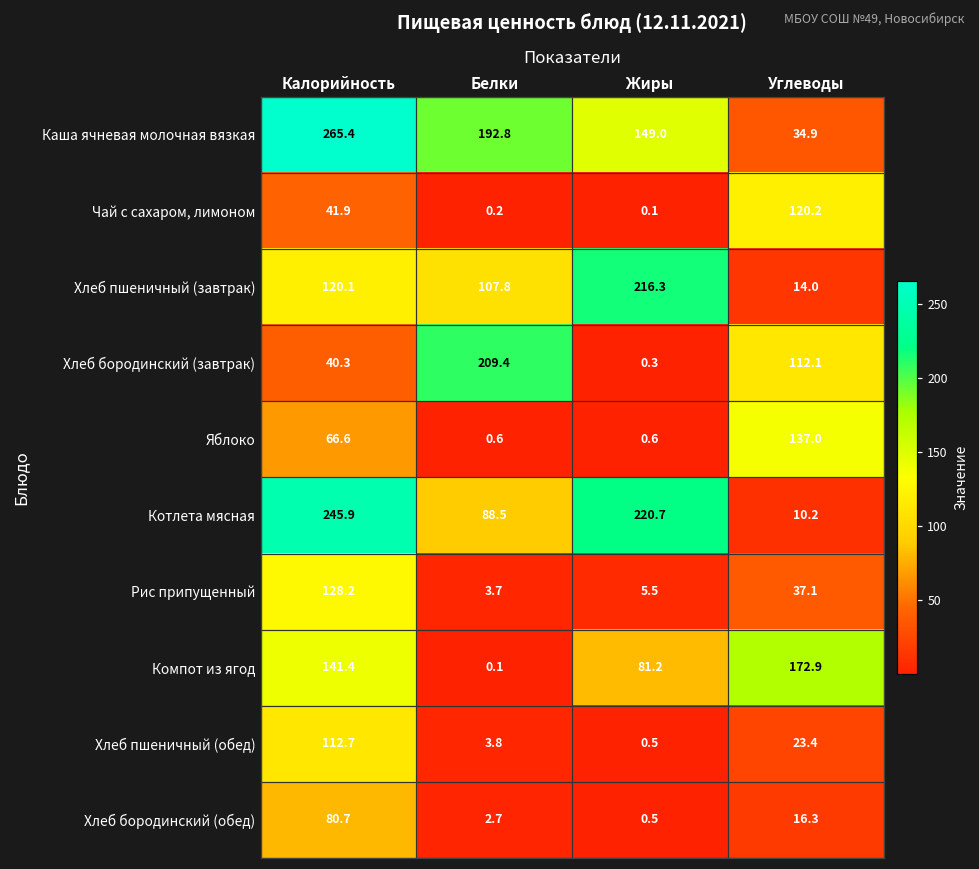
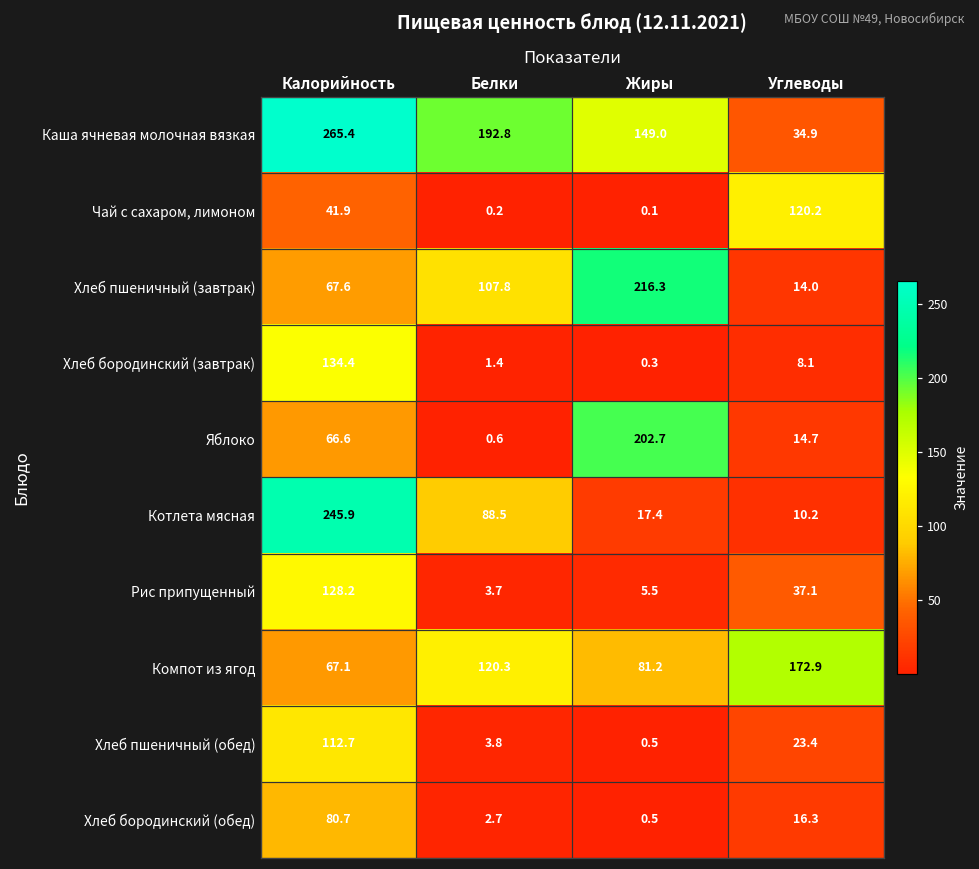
  {
    "Каша ячневая молочная вязкая": {
      "Калорийность": 265.4,
      "Белки": 192.8,
      "Жиры": 149.0,
      "Углеводы": 34.9
    },
    "Чай с сахаром, лимоном": {
      "Калорийность": 41.9,
      "Белки": 0.2,
      "Жиры": 0.1,
      "Углеводы": 120.2
    },
    "Хлеб пшеничный (завтрак)": {
-     "Калорийность": 120.1,
+     "Калорийность": 67.6,
      "Белки": 107.8,
      "Жиры": 216.3,
      "Углеводы": 14.0
    },
    "Хлеб бородинский (завтрак)": {
-     "Калорийность": 40.3,
-     "Белки": 209.4,
+     "Калорийность": 134.4,
+     "Белки": 1.4,
      "Жиры": 0.3,
-     "Углеводы": 112.1
+     "Углеводы": 8.1
    },
    "Яблоко": {
      "Калорийность": 66.6,
      "Белки": 0.6,
-     "Жиры": 0.6,
-     "Углеводы": 137.0
+     "Жиры": 202.7,
+     "Углеводы": 14.7
    },
    "Котлета мясная": {
      "Калорийность": 245.9,
      "Белки": 88.5,
-     "Жиры": 220.7,
+     "Жиры": 17.4,
      "Углеводы": 10.2
    },
    "Рис припущенный": {
      "Калорийность": 128.2,
      "Белки": 3.7,
      "Жиры": 5.5,
      "Углеводы": 37.1
    },
    "Компот из ягод": {
-     "Калорийность": 141.4,
-     "Белки": 0.1,
+     "Калорийность": 67.1,
+     "Белки": 120.3,
      "Жиры": 81.2,
      "Углеводы": 172.9
    },
    "Хлеб пшеничный (обед)": {
      "Калорийность": 112.7,
      "Белки": 3.8,
      "Жиры": 0.5,
      "Углеводы": 23.4
    },
    "Хлеб бородинский (обед)": {
      "Калорийность": 80.7,
      "Белки": 2.7,
      "Жиры": 0.5,
      "Углеводы": 16.3
    }
  }
